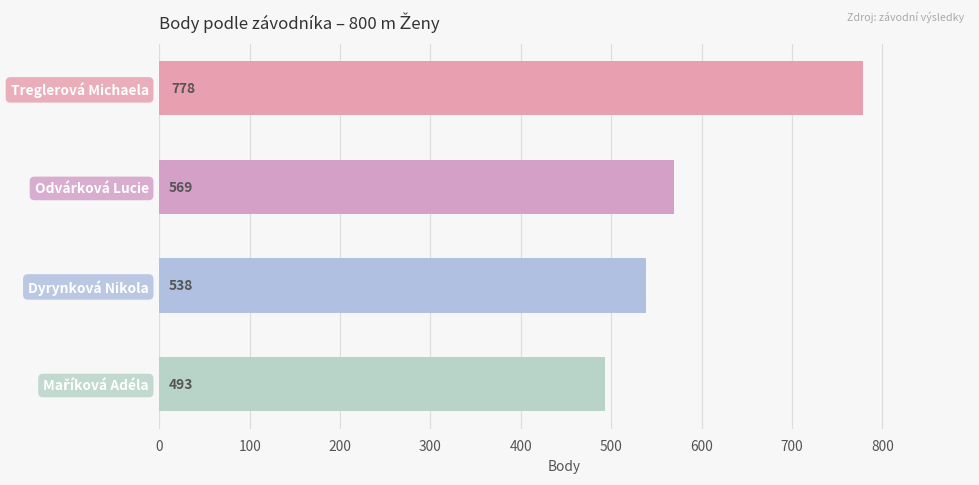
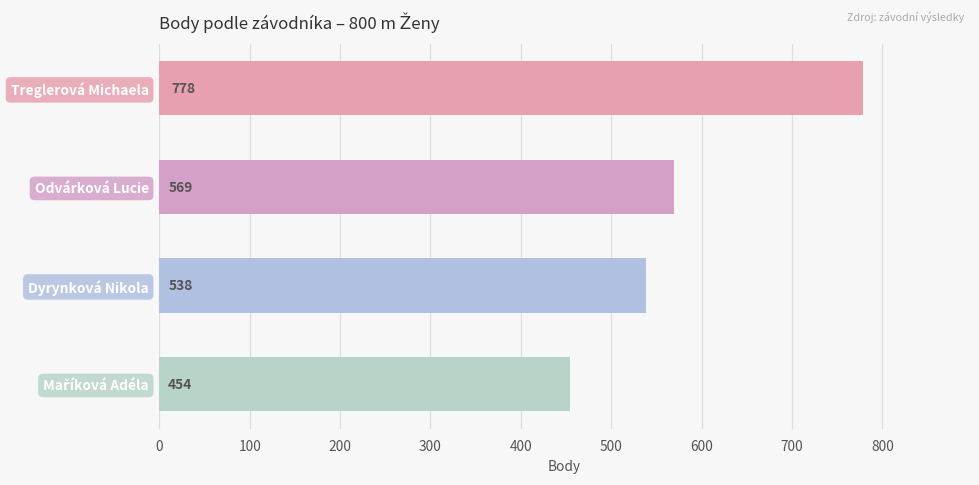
  {
    "Treglerová Michaela": 778,
    "Odvárková Lucie": 569,
    "Dyrynková Nikola": 538,
-   "Maříková Adéla": 493
+   "Maříková Adéla": 454
  }
